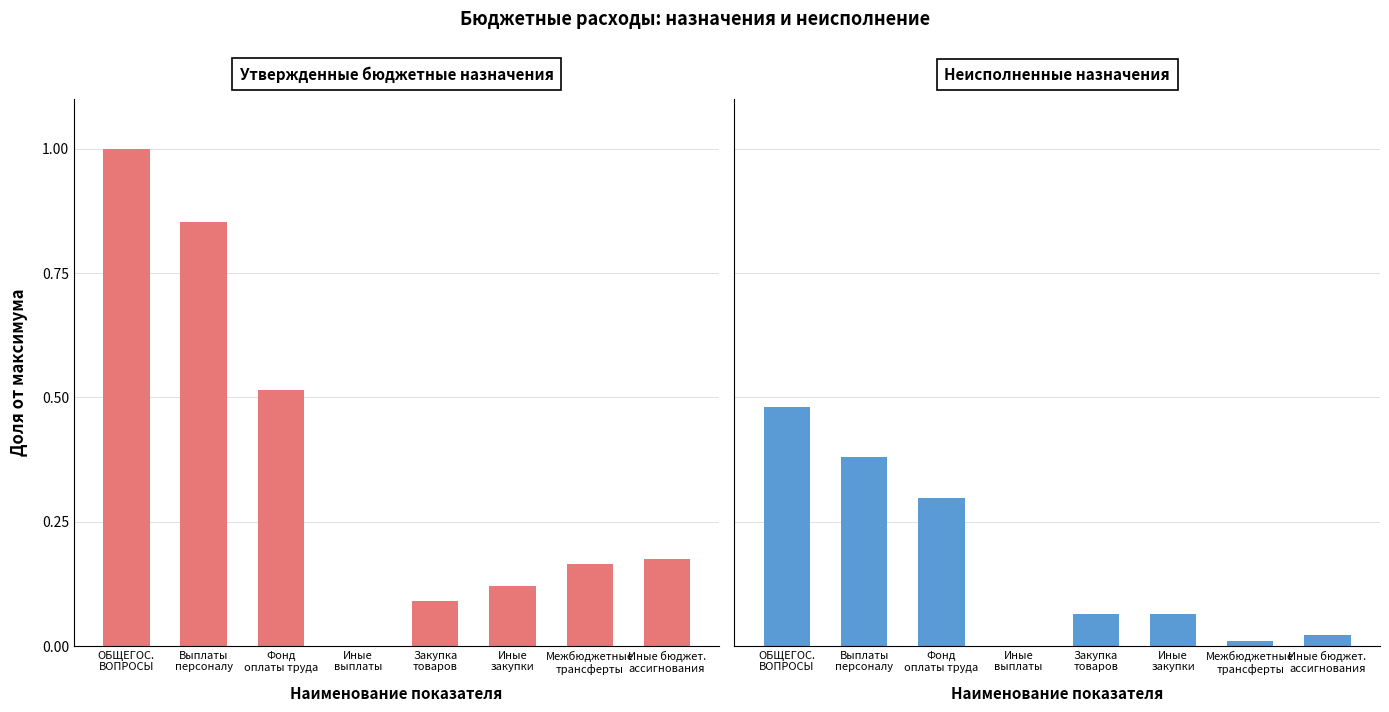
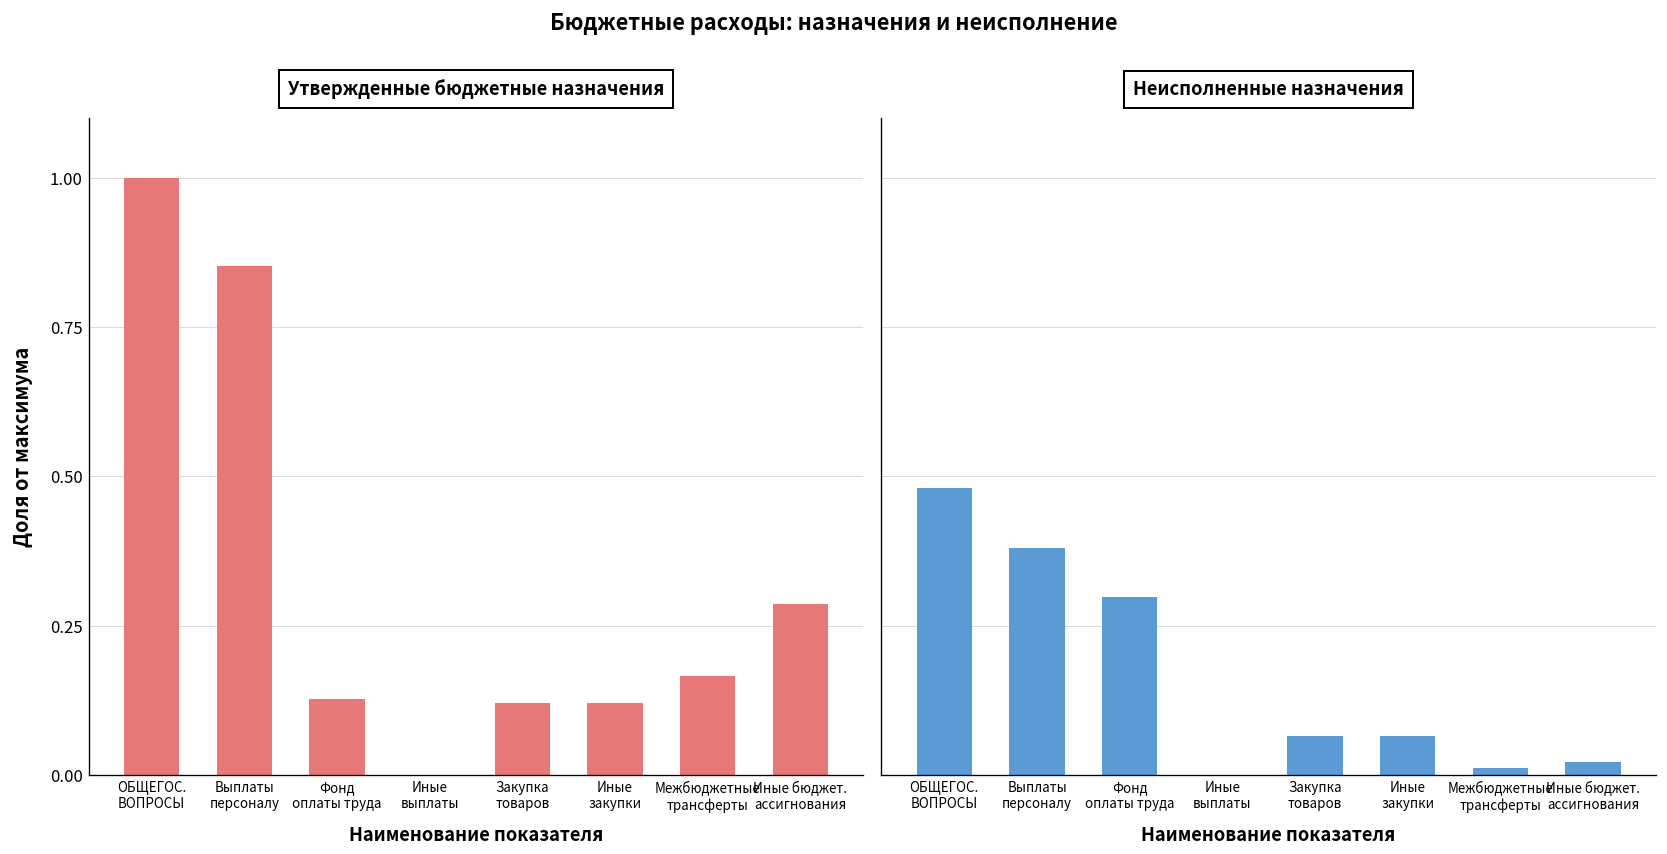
  {
    "Утвержденные бюджетные назначения": {
      "ОБЩЕГОС. ВОПРОСЫ": 1.00,
      "Выплаты персоналу": 0.85,
-     "Фонд оплаты труда": 0.51,
-     "Закупка товаров": 0.09,
+     "Фонд оплаты труда": 0.13,
+     "Закупка товаров": 0.12,
      "Иные закупки": 0.12,
      "Межбюджетные трансферты": 0.17,
-     "Иные бюджет. ассигнования": 0.17
+     "Иные бюджет. ассигнования": 0.29
    }
  }
